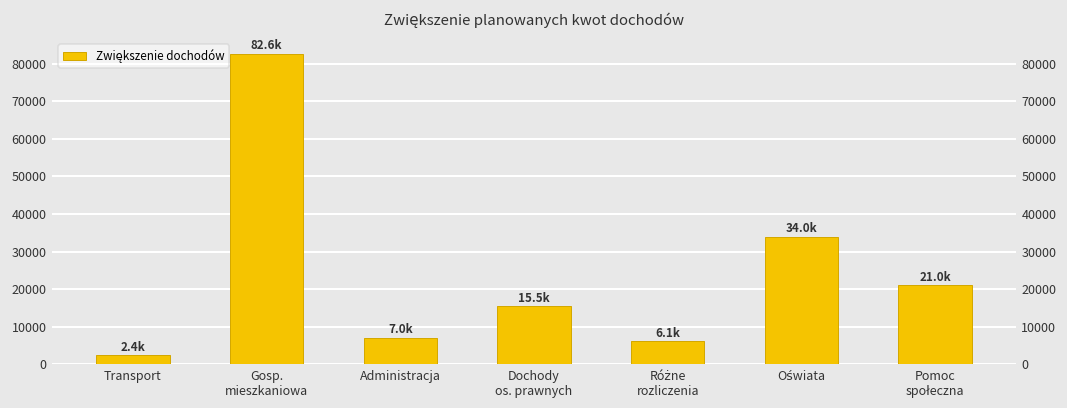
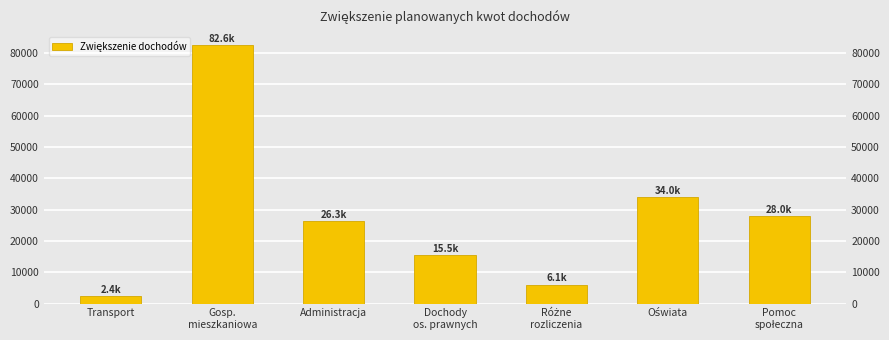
  {
    "Transport": "2.4k",
    "Gosp. mieszkaniowa": "82.6k",
-   "Administracja": "7.0k",
+   "Administracja": "26.3k",
    "Dochody os. prawnych": "15.5k",
    "Różne rozliczenia": "6.1k",
    "Oświata": "34.0k",
-   "Pomoc społeczna": "21.0k"
+   "Pomoc społeczna": "28.0k"
  }
